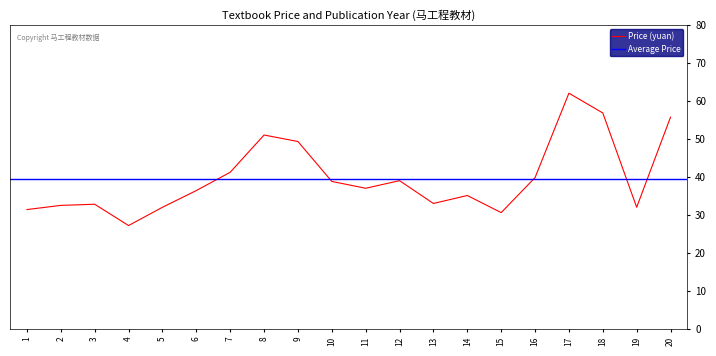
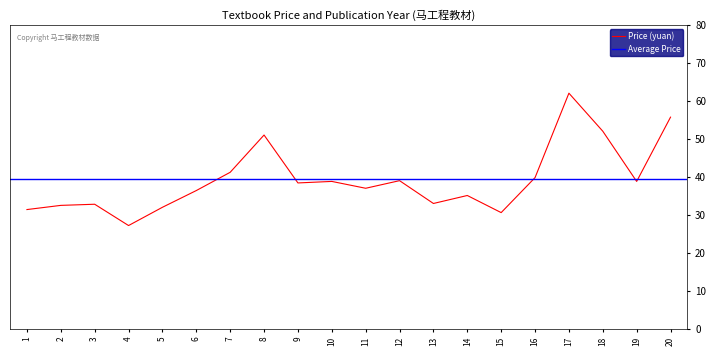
  {
    "1": 31,
    "2": 33,
    "3": 33,
    "4": 27,
    "5": 32,
    "6": 36,
    "7": 41,
    "8": 51,
-   "9": 49,
+   "9": 38,
    "10": 39,
    "11": 37,
    "12": 39,
    "13": 33,
    "14": 35,
    "15": 31,
    "16": 40,
    "17": 62,
-   "18": 57,
-   "19": 32,
+   "18": 52,
+   "19": 39,
    "20": 56
  }
